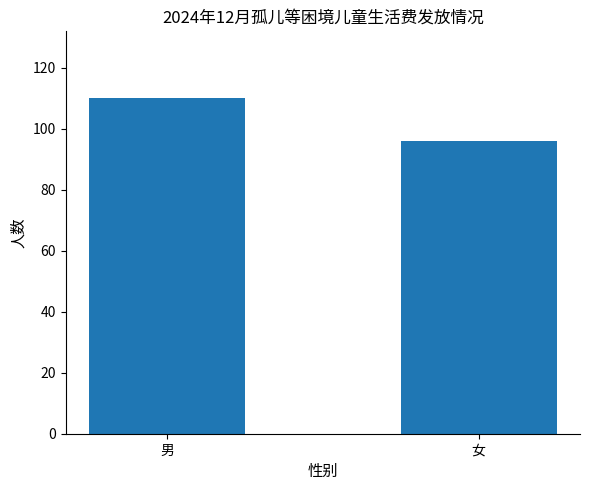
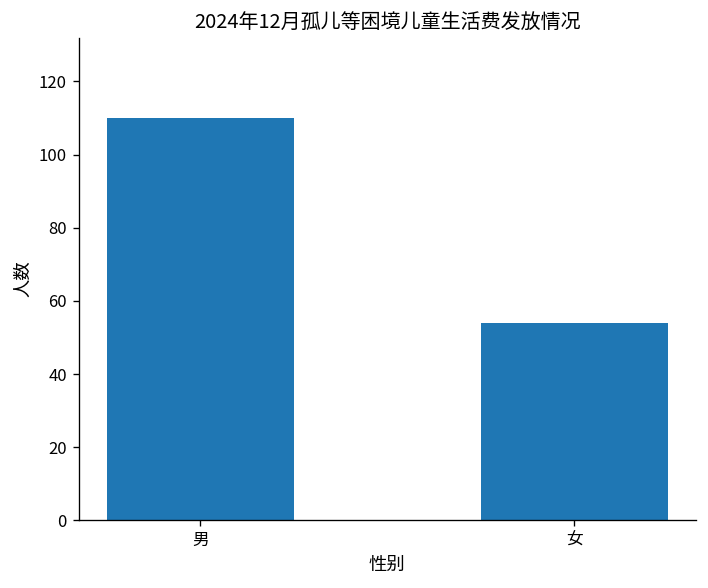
  {
    "男": 110,
-   "女": 96
+   "女": 54
  }
